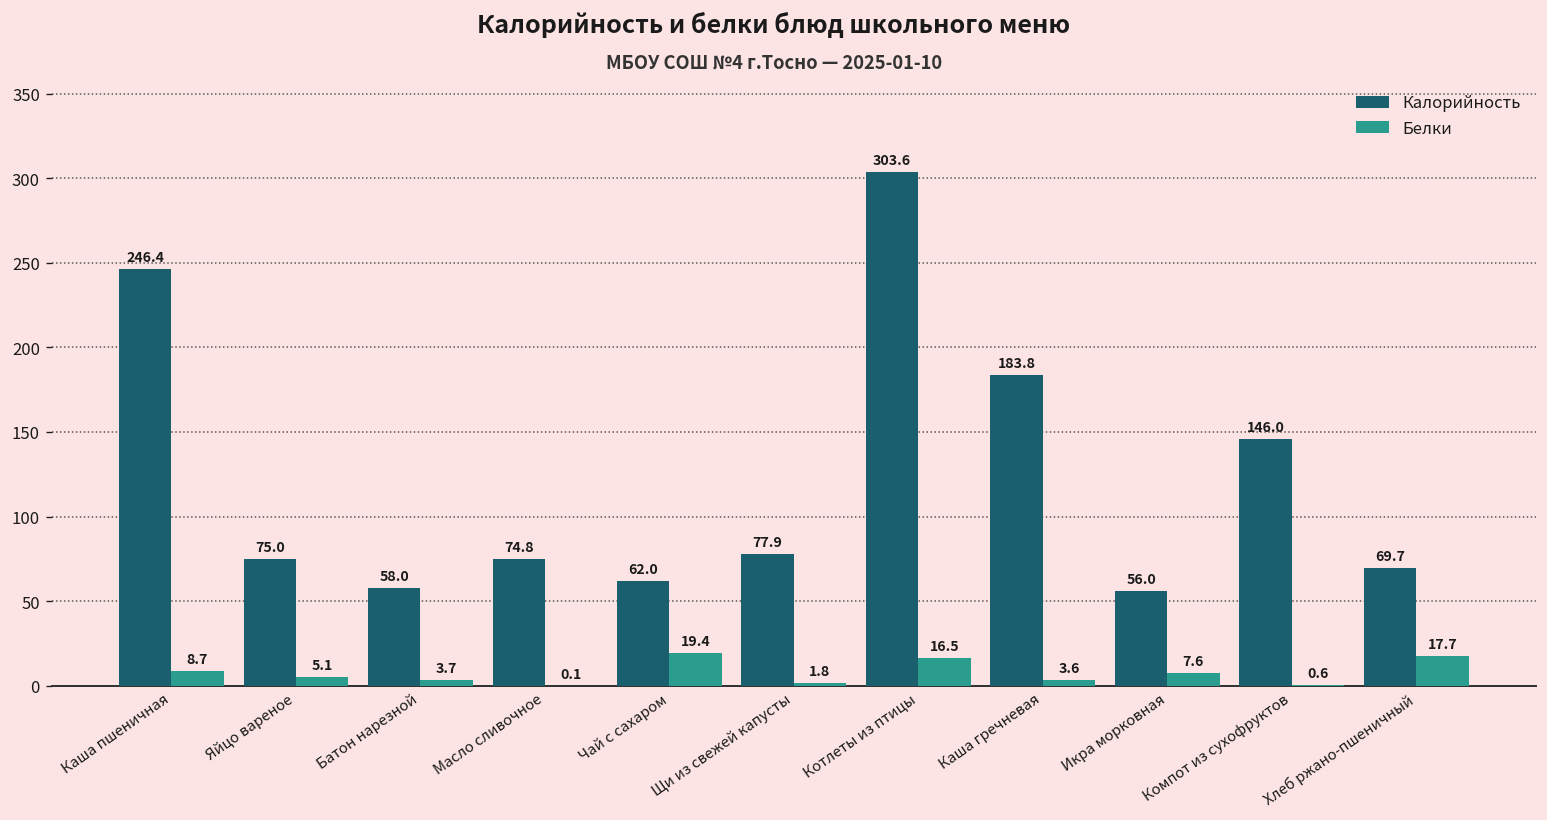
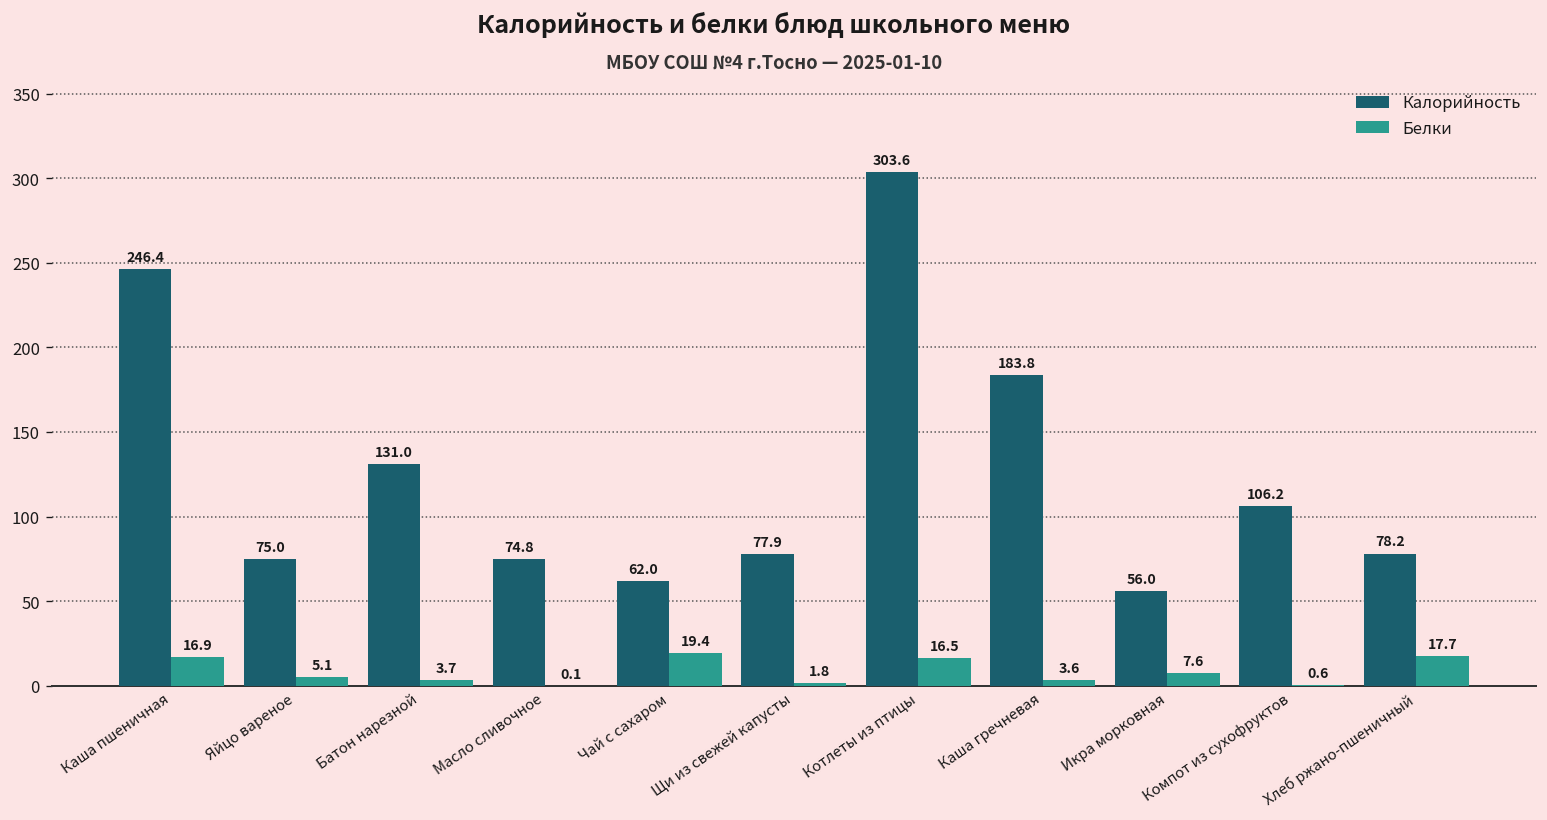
  {
    "Калорийность": {
      "Каша пшеничная": 246.4,
      "Яйцо вареное": 75.0,
-     "Батон нарезной": 58.0,
+     "Батон нарезной": 131.0,
      "Масло сливочное": 74.8,
      "Чай с сахаром": 62.0,
      "Щи из свежей капусты": 77.9,
      "Котлеты из птицы": 303.6,
      "Каша гречневая": 183.8,
      "Икра морковная": 56.0,
-     "Компот из сухофруктов": 146.0,
-     "Хлеб ржано-пшеничный": 69.7
+     "Компот из сухофруктов": 106.2,
+     "Хлеб ржано-пшеничный": 78.2
    },
    "Белки": {
-     "Каша пшеничная": 8.7,
+     "Каша пшеничная": 16.9,
      "Яйцо вареное": 5.1,
      "Батон нарезной": 3.7,
      "Масло сливочное": 0.1,
      "Чай с сахаром": 19.4,
      "Щи из свежей капусты": 1.8,
      "Котлеты из птицы": 16.5,
      "Каша гречневая": 3.6,
      "Икра морковная": 7.6,
      "Компот из сухофруктов": 0.6,
      "Хлеб ржано-пшеничный": 17.7
    }
  }
